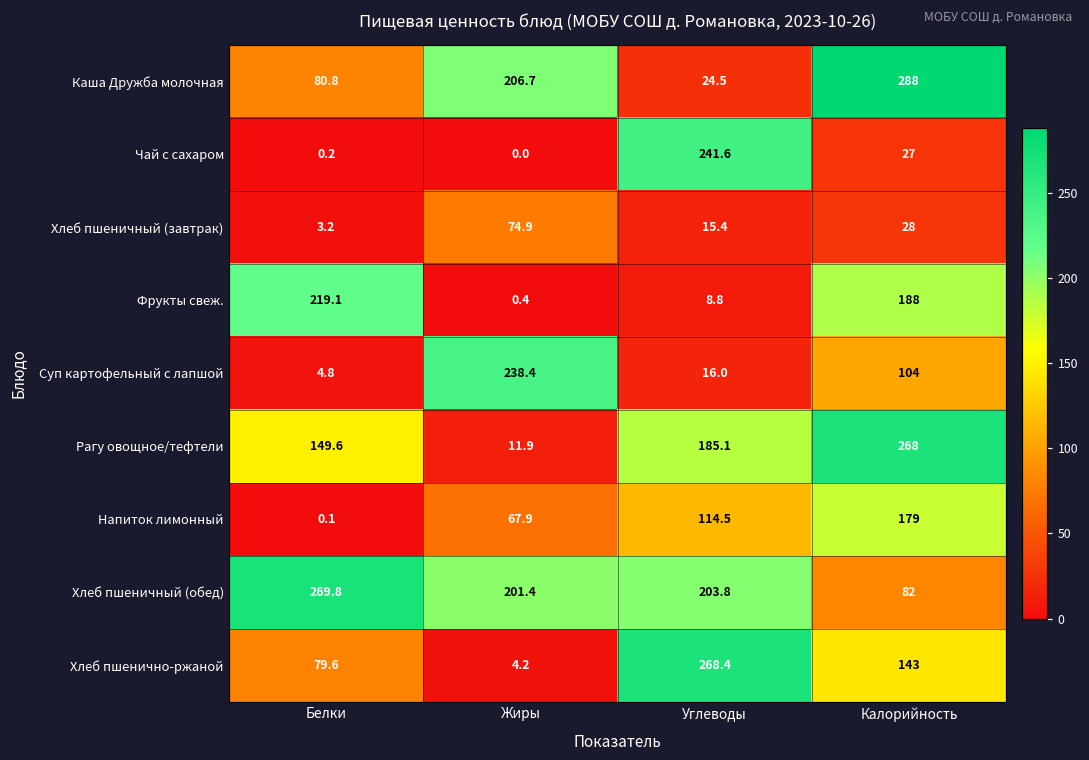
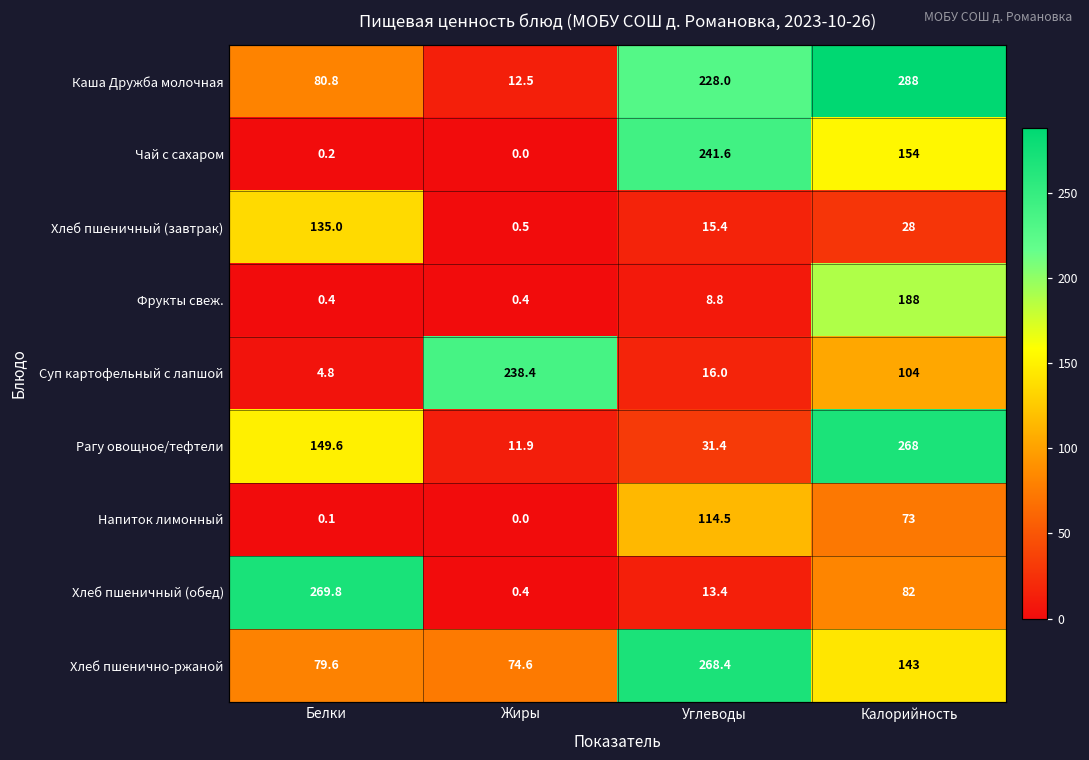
  {
    "Каша Дружба молочная": {
      "Белки": 80.8,
-     "Жиры": 206.7,
-     "Углеводы": 24.5,
+     "Жиры": 12.5,
+     "Углеводы": 228.0,
      "Калорийность": 288
    },
    "Чай с сахаром": {
      "Белки": 0.2,
      "Жиры": 0.0,
      "Углеводы": 241.6,
-     "Калорийность": 27
+     "Калорийность": 154
    },
    "Хлеб пшеничный (завтрак)": {
-     "Белки": 3.2,
-     "Жиры": 74.9,
+     "Белки": 135.0,
+     "Жиры": 0.5,
      "Углеводы": 15.4,
      "Калорийность": 28
    },
    "Фрукты свеж.": {
-     "Белки": 219.1,
+     "Белки": 0.4,
      "Жиры": 0.4,
      "Углеводы": 8.8,
      "Калорийность": 188
    },
    "Суп картофельный с лапшой": {
      "Белки": 4.8,
      "Жиры": 238.4,
      "Углеводы": 16.0,
      "Калорийность": 104
    },
    "Рагу овощное/тефтели": {
      "Белки": 149.6,
      "Жиры": 11.9,
-     "Углеводы": 185.1,
+     "Углеводы": 31.4,
      "Калорийность": 268
    },
    "Напиток лимонный": {
      "Белки": 0.1,
-     "Жиры": 67.9,
+     "Жиры": 0.0,
      "Углеводы": 114.5,
-     "Калорийность": 179
+     "Калорийность": 73
    },
    "Хлеб пшеничный (обед)": {
      "Белки": 269.8,
-     "Жиры": 201.4,
-     "Углеводы": 203.8,
+     "Жиры": 0.4,
+     "Углеводы": 13.4,
      "Калорийность": 82
    },
    "Хлеб пшенично-ржаной": {
      "Белки": 79.6,
-     "Жиры": 4.2,
+     "Жиры": 74.6,
      "Углеводы": 268.4,
      "Калорийность": 143
    }
  }
